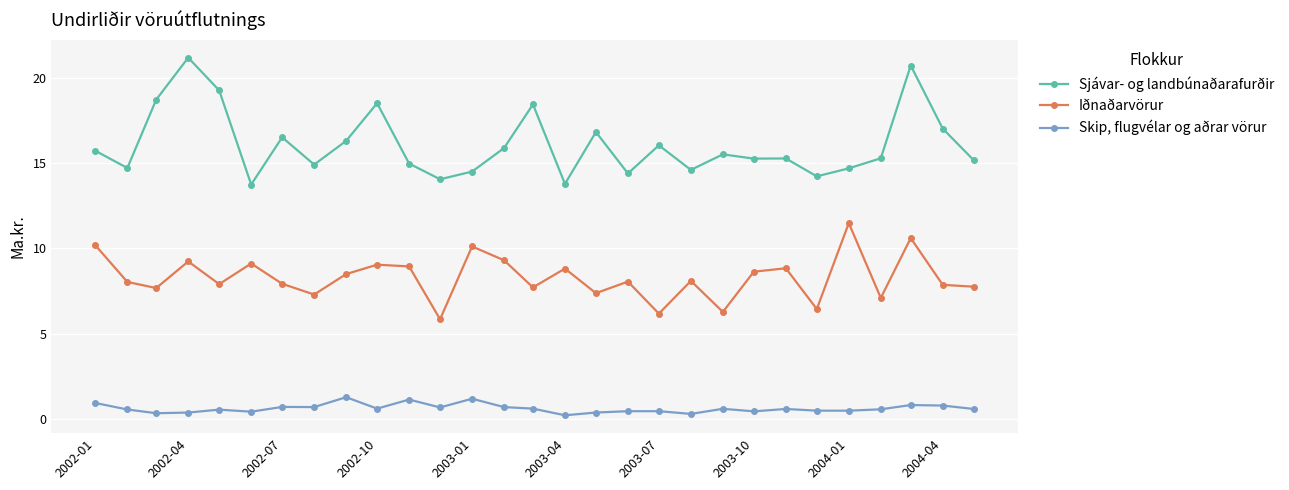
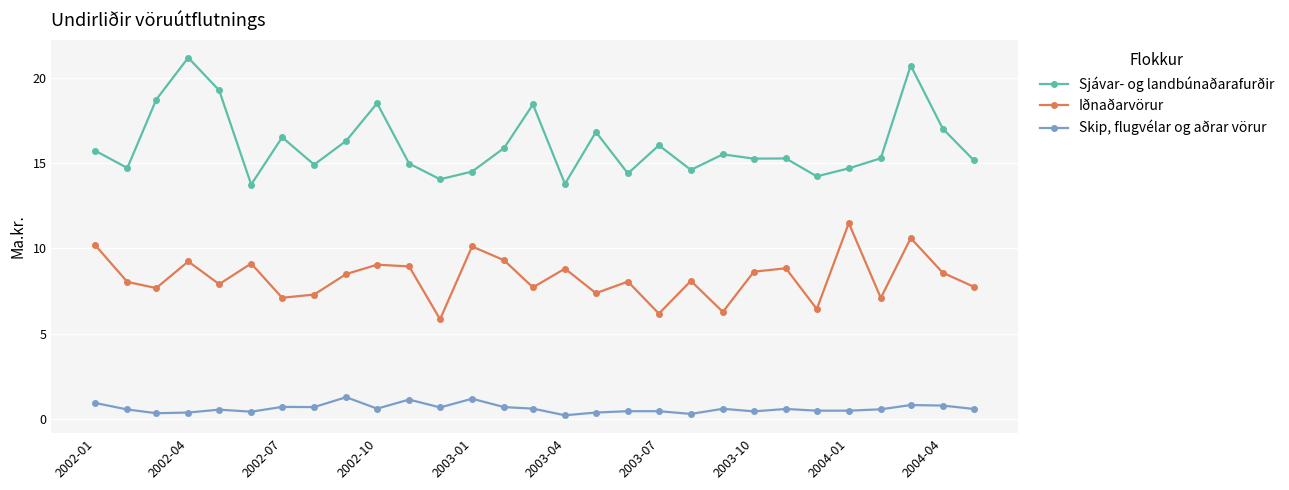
  {
    "Iðnaðarvörur": {
      "2002-01": 10.2,
      "2002-04": 9.2,
-     "2002-07": 7.9,
+     "2002-07": 7.1,
      "2002-10": 9.1,
      "2003-01": 10.1,
      "2003-04": 8.8,
      "2003-07": 6.2,
      "2003-10": 8.6,
      "2004-01": 11.5,
-     "2004-04": 7.9
+     "2004-04": 8.6
    }
  }
